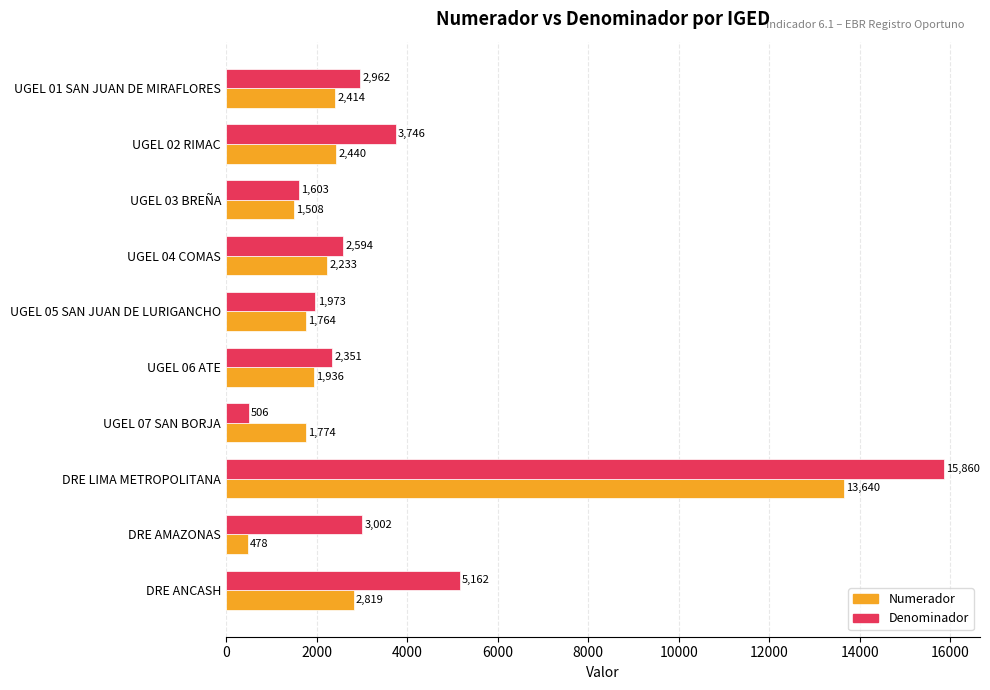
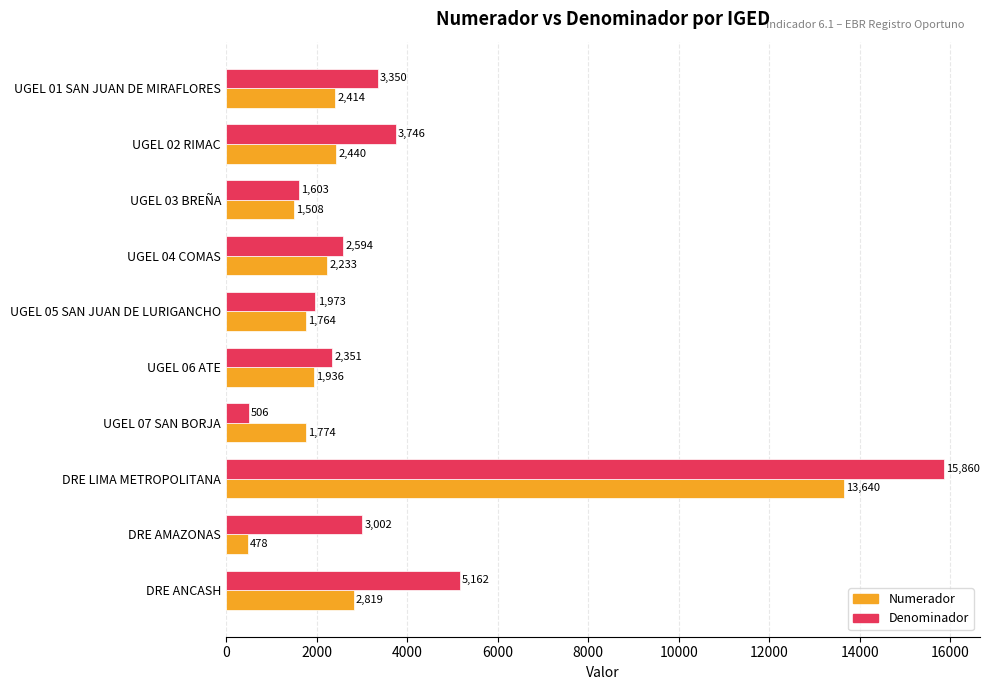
  {
    "Numerador": {
      "UGEL 01 SAN JUAN DE MIRAFLORES": "2,414",
      "UGEL 02 RIMAC": "2,440",
      "UGEL 03 BREÑA": "1,508",
      "UGEL 04 COMAS": "2,233",
      "UGEL 05 SAN JUAN DE LURIGANCHO": "1,764",
      "UGEL 06 ATE": "1,936",
      "UGEL 07 SAN BORJA": "1,774",
      "DRE LIMA METROPOLITANA": "13,640",
      "DRE AMAZONAS": "478",
      "DRE ANCASH": "2,819"
    },
    "Denominador": {
-     "UGEL 01 SAN JUAN DE MIRAFLORES": "2,962",
+     "UGEL 01 SAN JUAN DE MIRAFLORES": "3,350",
      "UGEL 02 RIMAC": "3,746",
      "UGEL 03 BREÑA": "1,603",
      "UGEL 04 COMAS": "2,594",
      "UGEL 05 SAN JUAN DE LURIGANCHO": "1,973",
      "UGEL 06 ATE": "2,351",
      "UGEL 07 SAN BORJA": "506",
      "DRE LIMA METROPOLITANA": "15,860",
      "DRE AMAZONAS": "3,002",
      "DRE ANCASH": "5,162"
    }
  }
